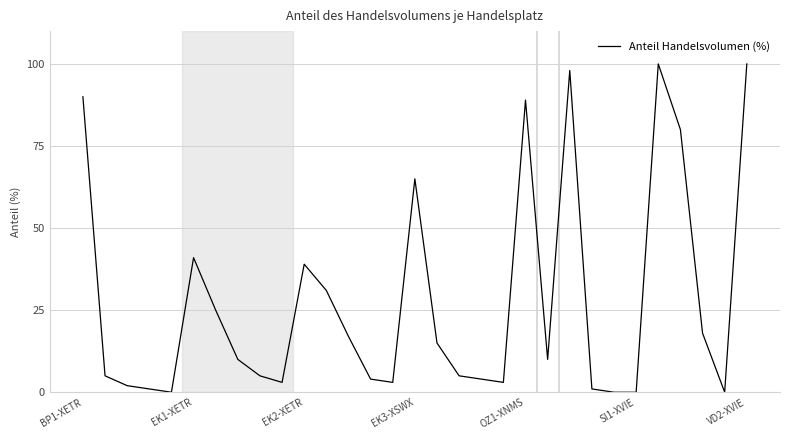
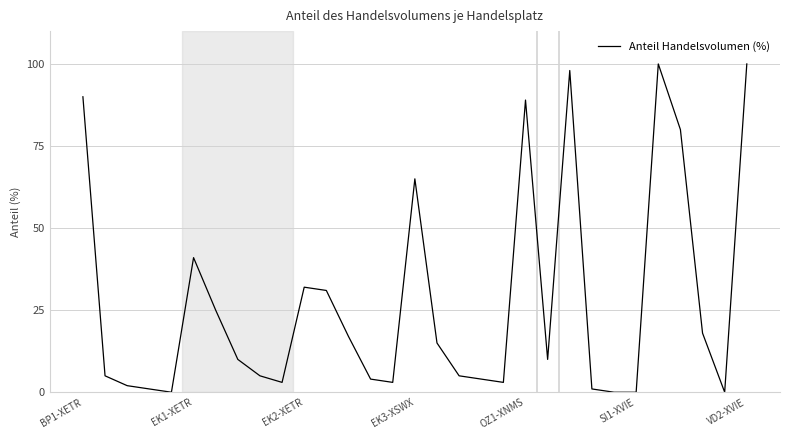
  {
    "BP1-XETR": 90,
    "EK1-XETR": 41,
-   "EK2-XETR": 39,
+   "EK2-XETR": 32,
    "EK3-XSWX": 65,
    "OZ1-XNMS": 89,
    "SI1-XVIE": 0,
    "VD2-XVIE": 100
  }
